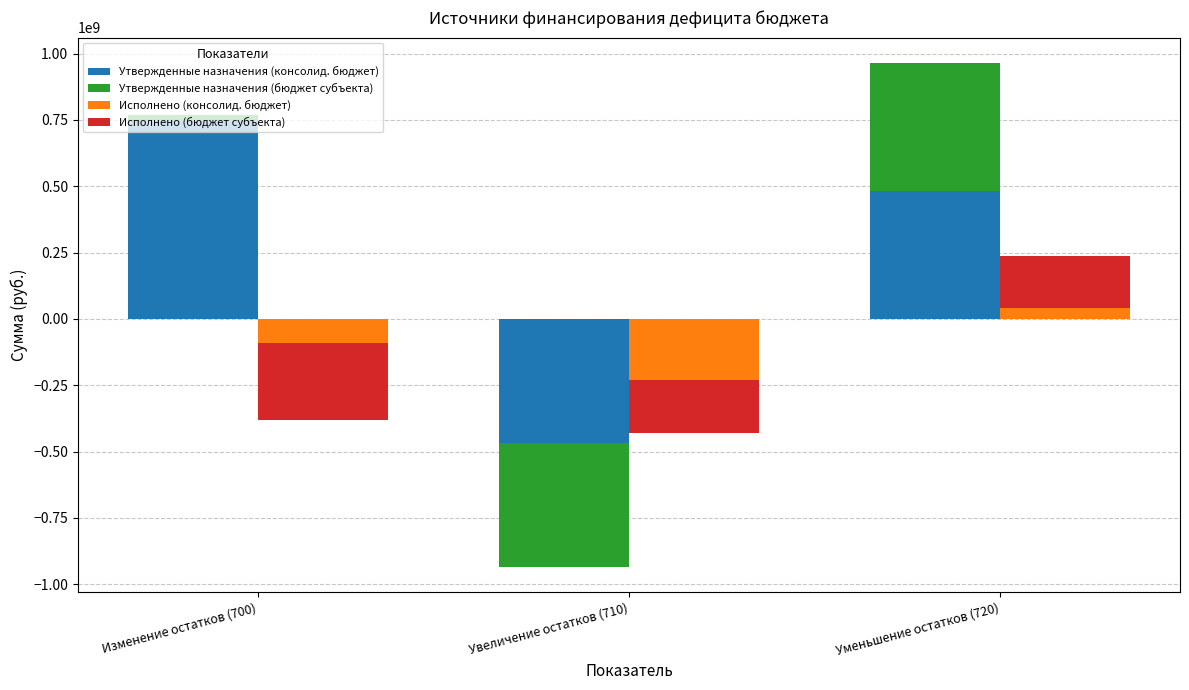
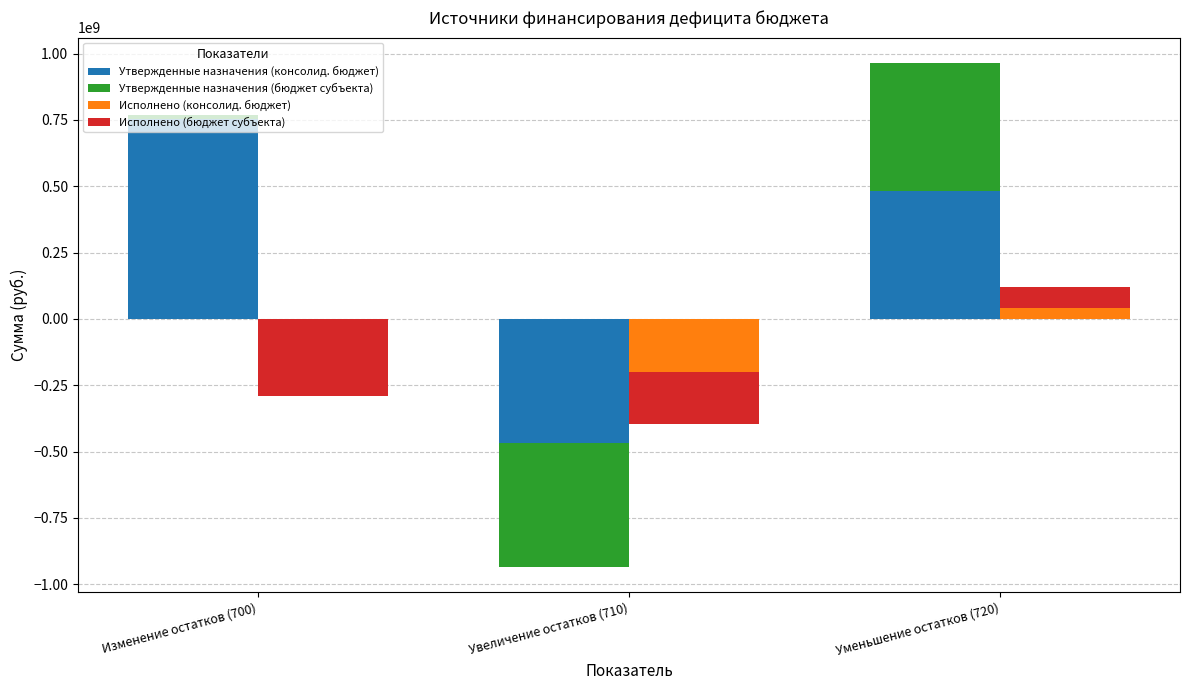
  {
    "Утвержденные назначения (консолид. бюджет)": {
      "Увеличение остатков (710)": -470000000,
      "Уменьшение остатков (720)": 480000000
    },
    "Утвержденные назначения (бюджет субъекта)": {
      "Увеличение остатков (710)": -470000000,
      "Уменьшение остатков (720)": 480000000
    },
    "Исполнено (консолид. бюджет)": {
-     "Изменение остатков (700)": -90000000,
-     "Увеличение остатков (710)": -230000000,
+     "Изменение остатков (700)": 0,
+     "Увеличение остатков (710)": -200000000,
      "Уменьшение остатков (720)": 40000000
    },
    "Исполнено (бюджет субъекта)": {
      "Изменение остатков (700)": -290000000,
      "Увеличение остатков (710)": -200000000,
-     "Уменьшение остатков (720)": 200000000
+     "Уменьшение остатков (720)": 80000000
    }
  }
